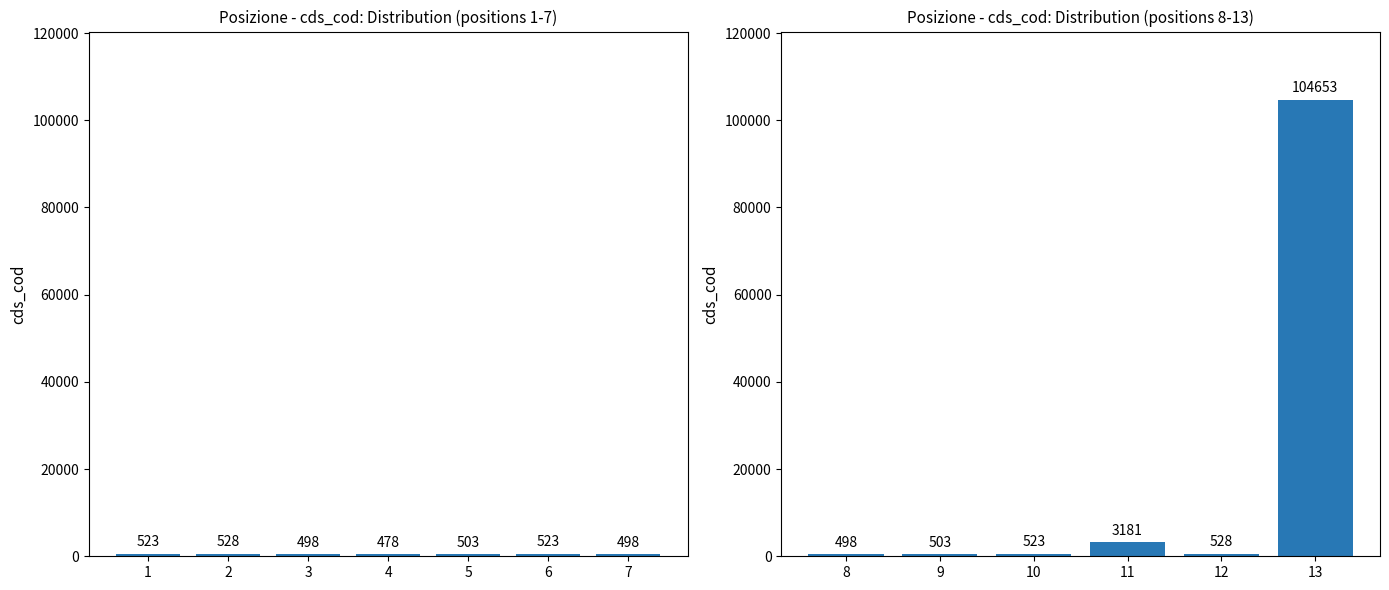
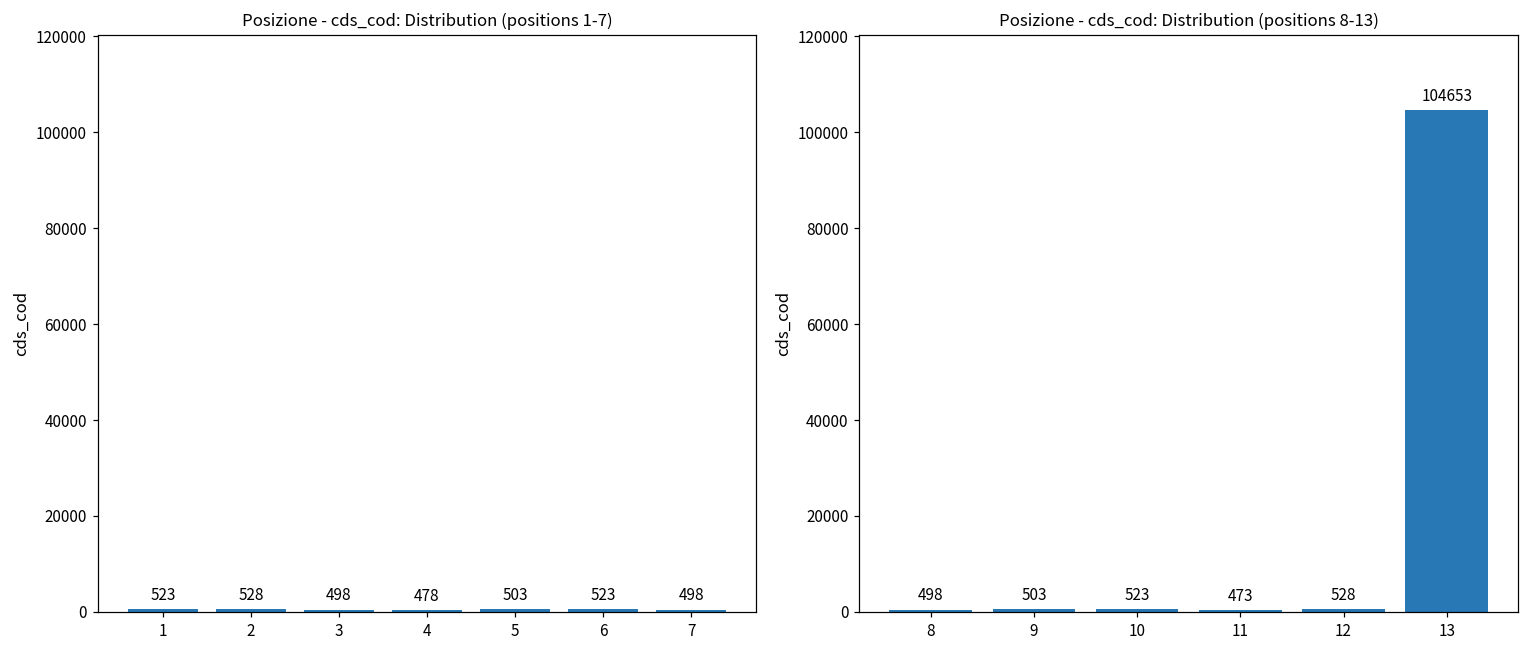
  {
    "Posizione - cds_cod: Distribution (positions 1-7)": {
      "1": 523,
      "2": 528,
      "3": 498,
      "4": 478,
      "5": 503,
      "6": 523,
      "7": 498
    },
    "Posizione - cds_cod: Distribution (positions 8-13)": {
      "8": 498,
      "9": 503,
      "10": 523,
-     "11": 3181,
+     "11": 473,
      "12": 528,
      "13": 104653
    }
  }
